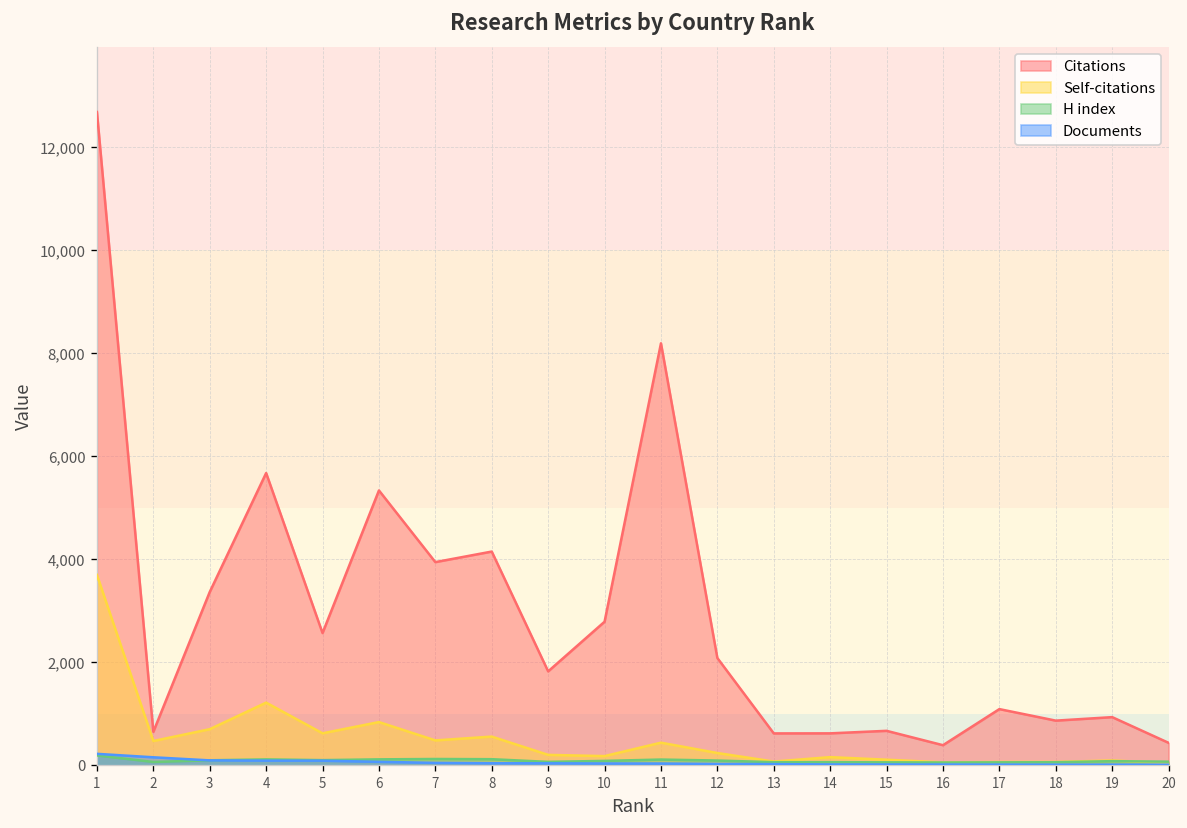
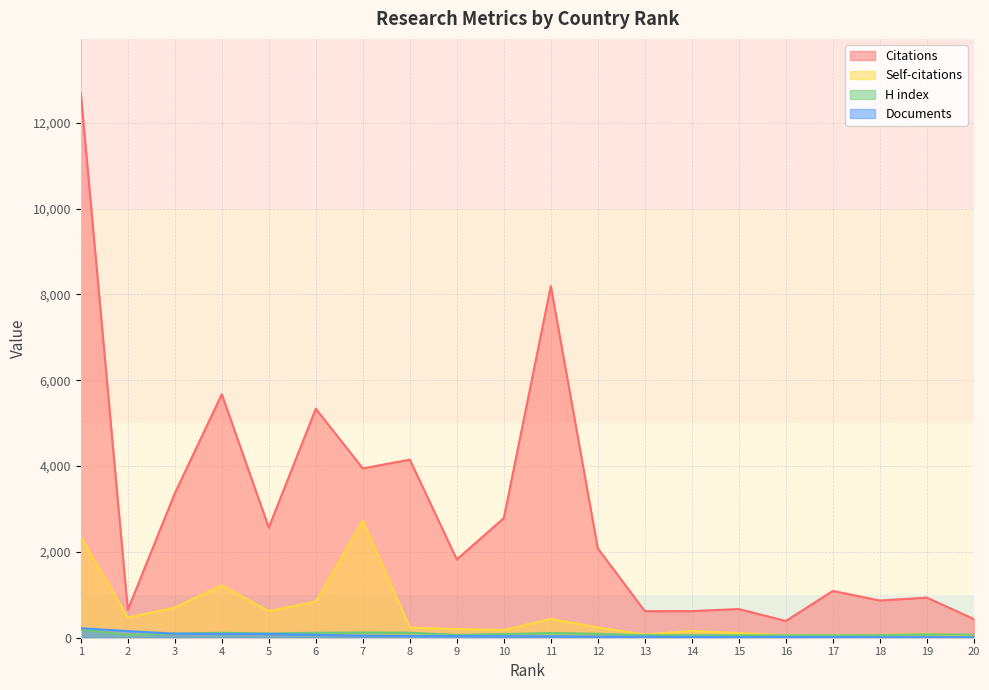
  {
    "Citations": {
      "1": "12,700",
      "2": "700",
      "3": "3,400",
      "4": "5,700",
      "5": "2,600",
      "6": "5,300",
      "7": "3,900",
      "8": "4,200",
      "9": "1,800",
      "10": "2,800",
      "11": "8,200",
      "12": "2,100",
      "13": "600",
      "14": "600",
      "15": "700",
      "16": "400",
      "17": "1,100",
      "18": "900",
      "19": "900",
      "20": "400"
    },
    "Self-citations": {
-     "1": "3,700",
+     "1": "2,400",
      "2": "500",
      "3": "700",
      "4": "1,200",
      "5": "600",
      "6": "800",
-     "7": "500",
-     "8": "600",
+     "7": "2,700",
+     "8": "200",
      "9": "200",
      "10": "200",
      "11": "400",
      "12": "200",
      "14": "200"
    },
    "H index": {
      "2": "100",
      "7": "100",
      "8": "100",
      "11": "100",
      "12": "100"
    },
    "Documents": {
      "2": "200",
      "7": "0",
      "8": "0",
      "11": "0",
      "12": "0",
      "19": "0"
    }
  }
